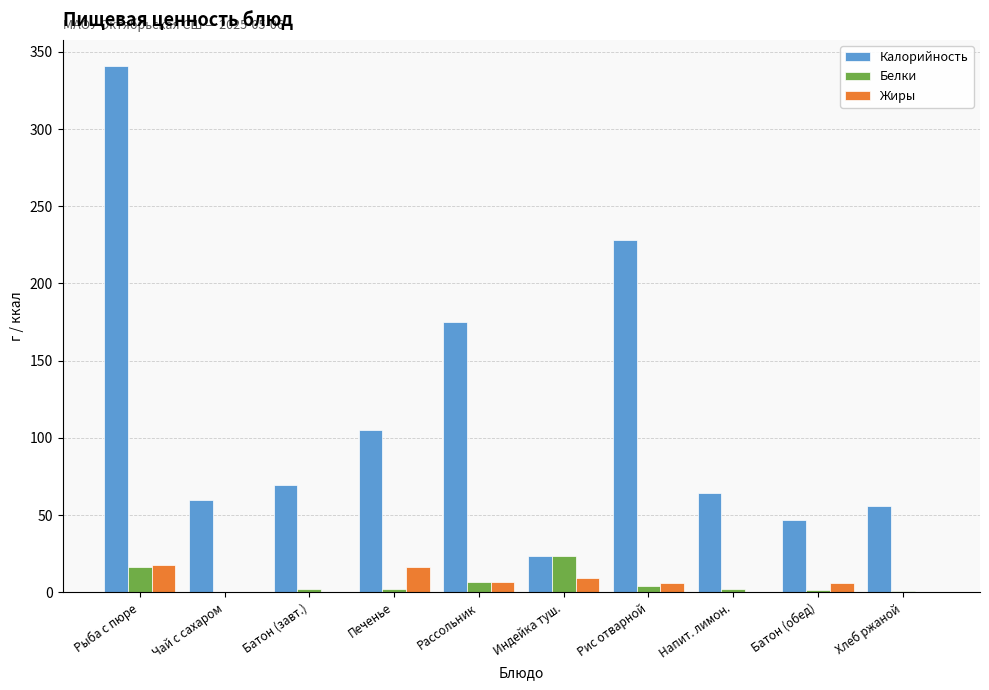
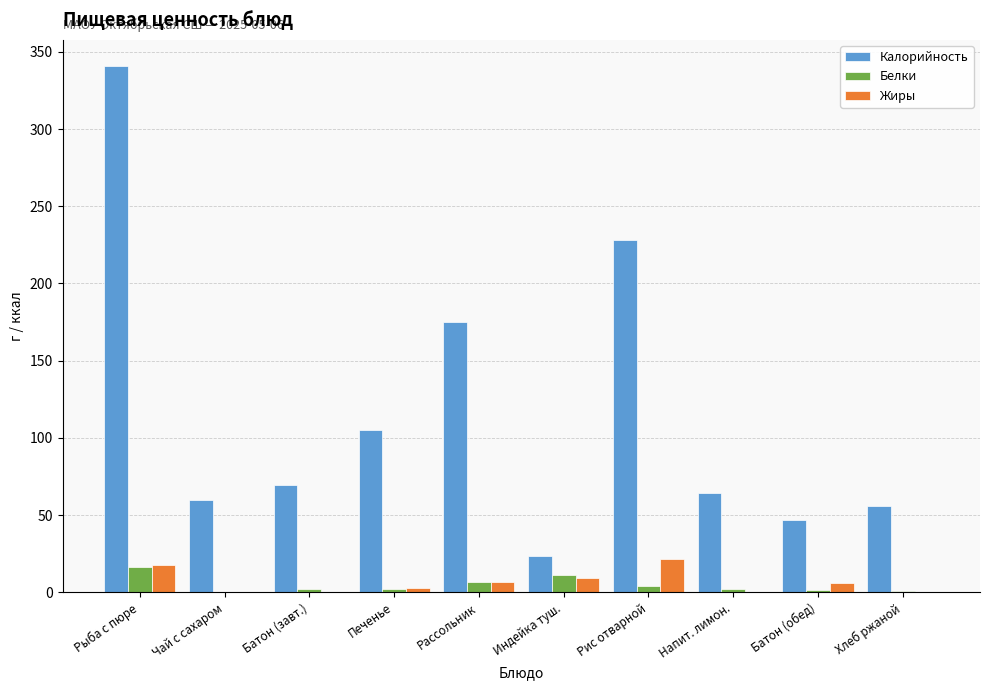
  {
    "Калорийность": {
      "Рыба с пюре": 341,
      "Чай с сахаром": 60,
      "Батон (завт.)": 69,
      "Печенье": 105,
      "Рассольник": 175,
      "Индейка туш.": 23,
      "Рис отварной": 228,
      "Напит. лимон.": 64,
      "Батон (обед)": 47,
      "Хлеб ржаной": 56
    },
    "Белки": {
      "Рыба с пюре": 16,
      "Батон (завт.)": 2,
      "Печенье": 2,
      "Рассольник": 7,
-     "Индейка туш.": 23,
+     "Индейка туш.": 12,
      "Рис отварной": 4,
      "Напит. лимон.": 2
    },
    "Жиры": {
      "Рыба с пюре": 18,
      "Чай с сахаром": 0,
-     "Печенье": 17,
+     "Печенье": 3,
      "Рассольник": 7,
      "Индейка туш.": 9,
-     "Рис отварной": 6,
+     "Рис отварной": 22,
      "Напит. лимон.": 0,
      "Батон (обед)": 6
    }
  }
